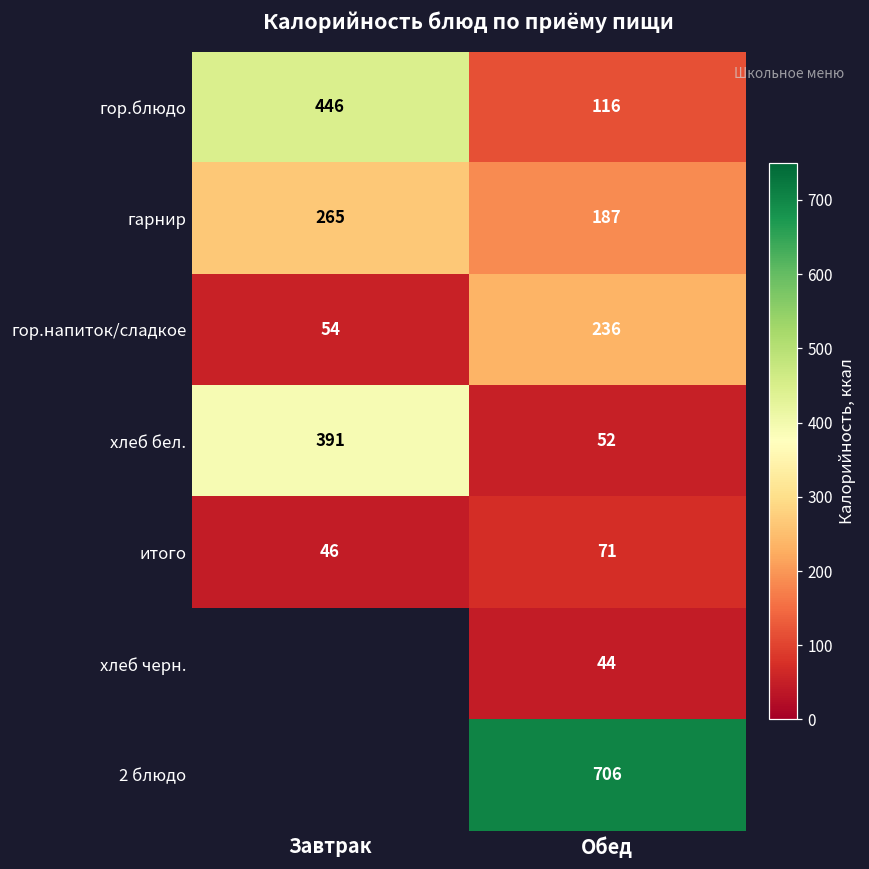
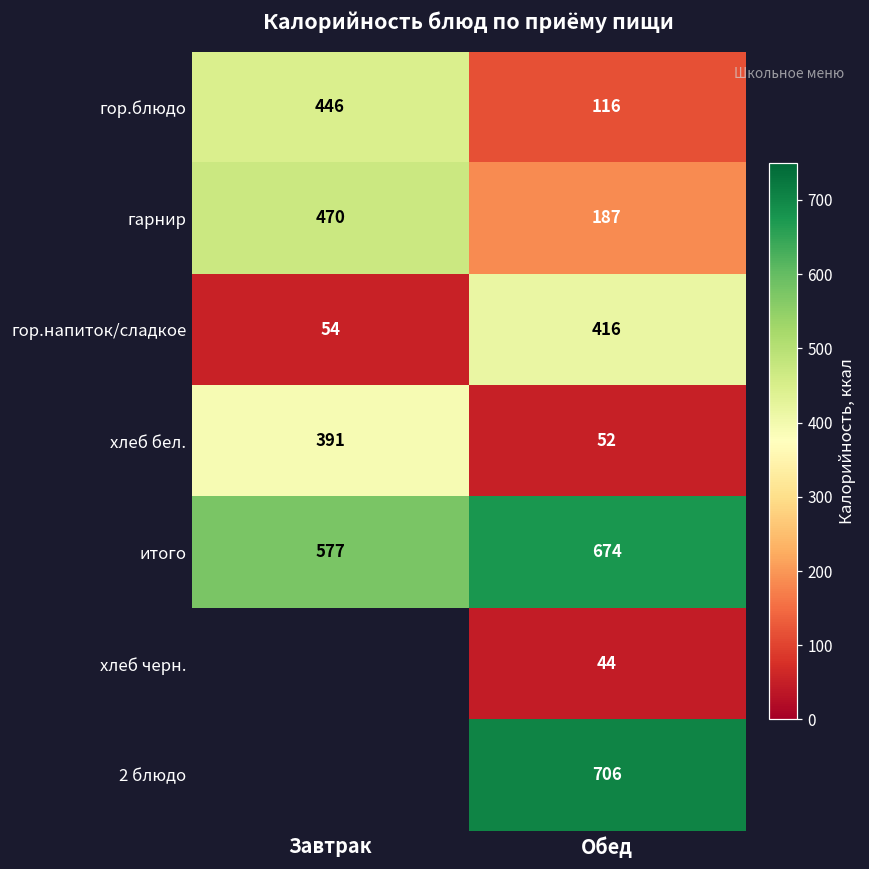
  {
    "гор.блюдо": {
      "Завтрак": 446,
      "Обед": 116
    },
    "гарнир": {
-     "Завтрак": 265,
+     "Завтрак": 470,
      "Обед": 187
    },
    "гор.напиток/сладкое": {
      "Завтрак": 54,
-     "Обед": 236
+     "Обед": 416
    },
    "хлеб бел.": {
      "Завтрак": 391,
      "Обед": 52
    },
    "итого": {
-     "Завтрак": 46,
-     "Обед": 71
+     "Завтрак": 577,
+     "Обед": 674
    },
    "хлеб черн.": {
      "Обед": 44
    },
    "2 блюдо": {
      "Обед": 706
    }
  }
